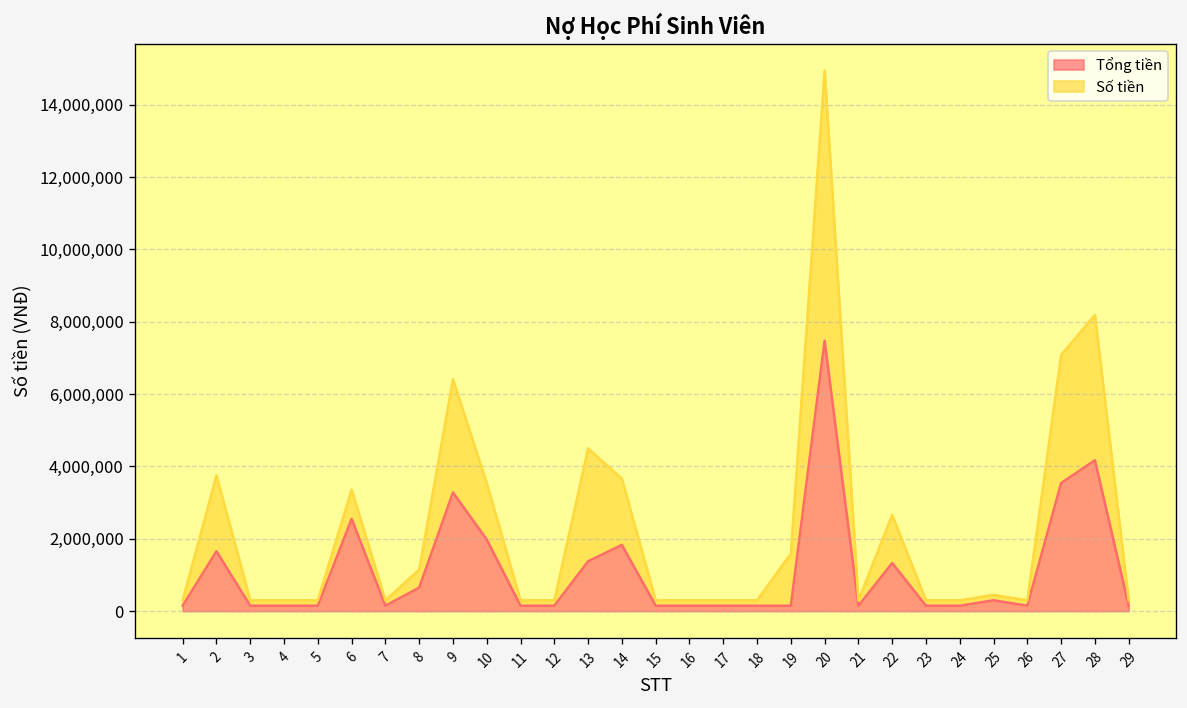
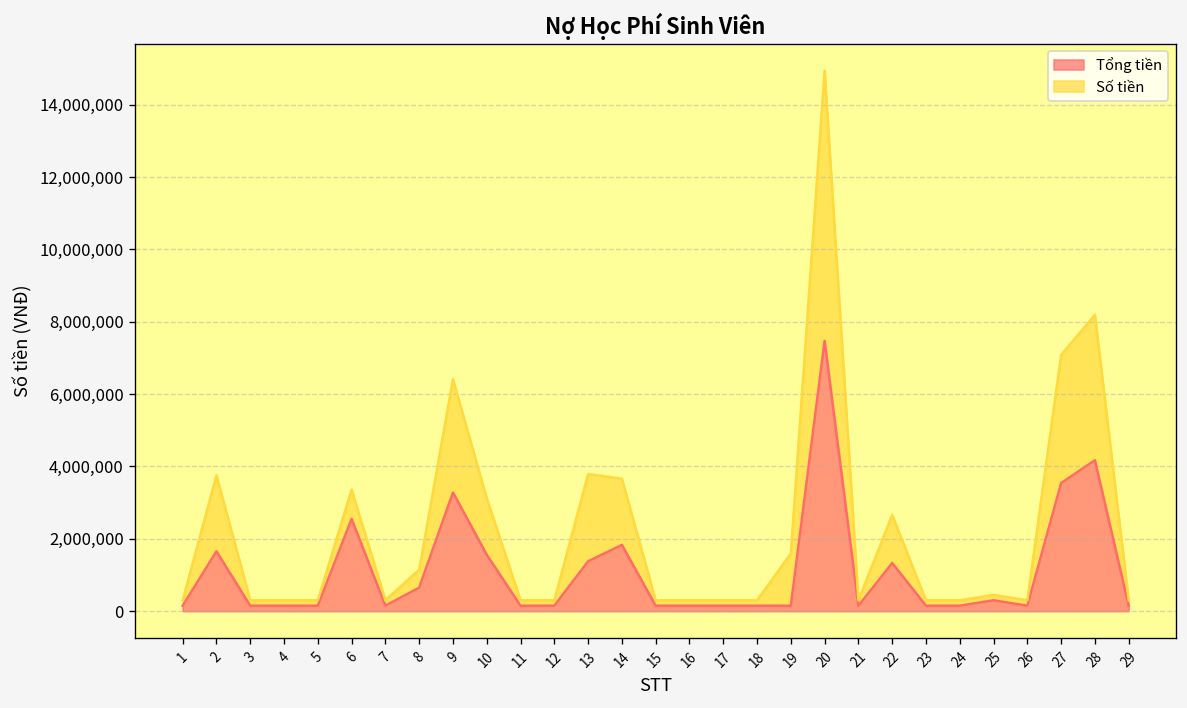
  {
    "Tổng tiền": {
      "1": "200,000",
      "2": "1,700,000",
      "3": "200,000",
      "4": "200,000",
      "5": "200,000",
      "6": "2,600,000",
      "7": "200,000",
      "8": "700,000",
      "9": "3,300,000",
-     "10": "2,000,000",
+     "10": "1,600,000",
      "11": "200,000",
      "12": "200,000",
      "13": "1,400,000",
      "14": "1,800,000",
      "15": "200,000",
      "16": "200,000",
      "17": "200,000",
      "18": "200,000",
      "19": "200,000",
      "20": "7,500,000",
      "21": "200,000",
      "22": "1,300,000",
      "23": "200,000",
      "24": "200,000",
      "25": "300,000",
      "26": "200,000",
      "27": "3,500,000",
      "28": "4,200,000",
      "29": "200,000"
    },
    "Số tiền": {
      "1": "200,000",
      "2": "2,100,000",
      "3": "200,000",
      "4": "200,000",
      "5": "200,000",
      "6": "800,000",
      "7": "200,000",
      "8": "500,000",
      "9": "3,100,000",
      "10": "1,600,000",
      "11": "200,000",
      "12": "200,000",
-     "13": "3,100,000",
+     "13": "2,400,000",
      "14": "1,800,000",
      "15": "200,000",
      "16": "200,000",
      "17": "200,000",
      "18": "200,000",
      "19": "1,400,000",
      "20": "7,500,000",
      "21": "200,000",
      "22": "1,300,000",
      "23": "200,000",
      "24": "200,000",
      "25": "200,000",
      "26": "200,000",
      "27": "3,500,000",
      "28": "4,000,000",
      "29": "200,000"
    }
  }
